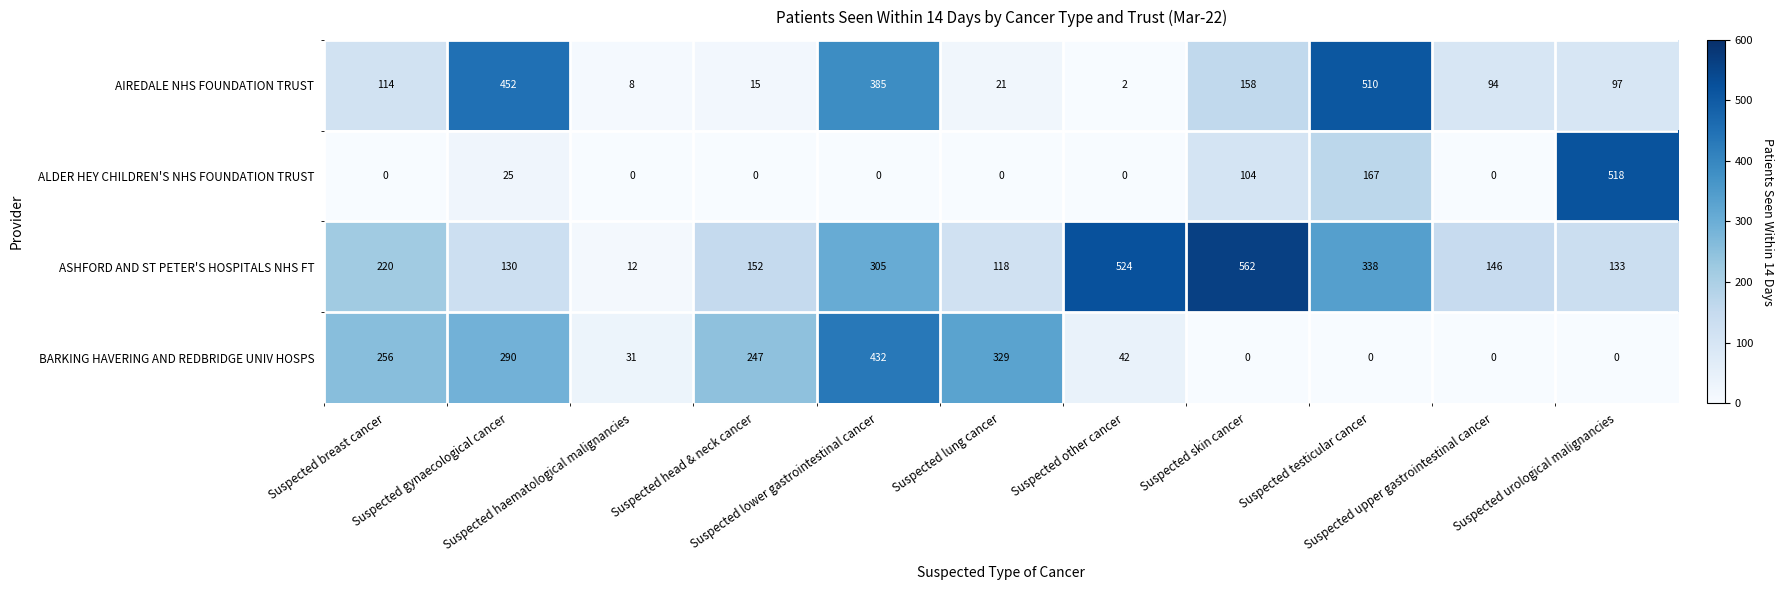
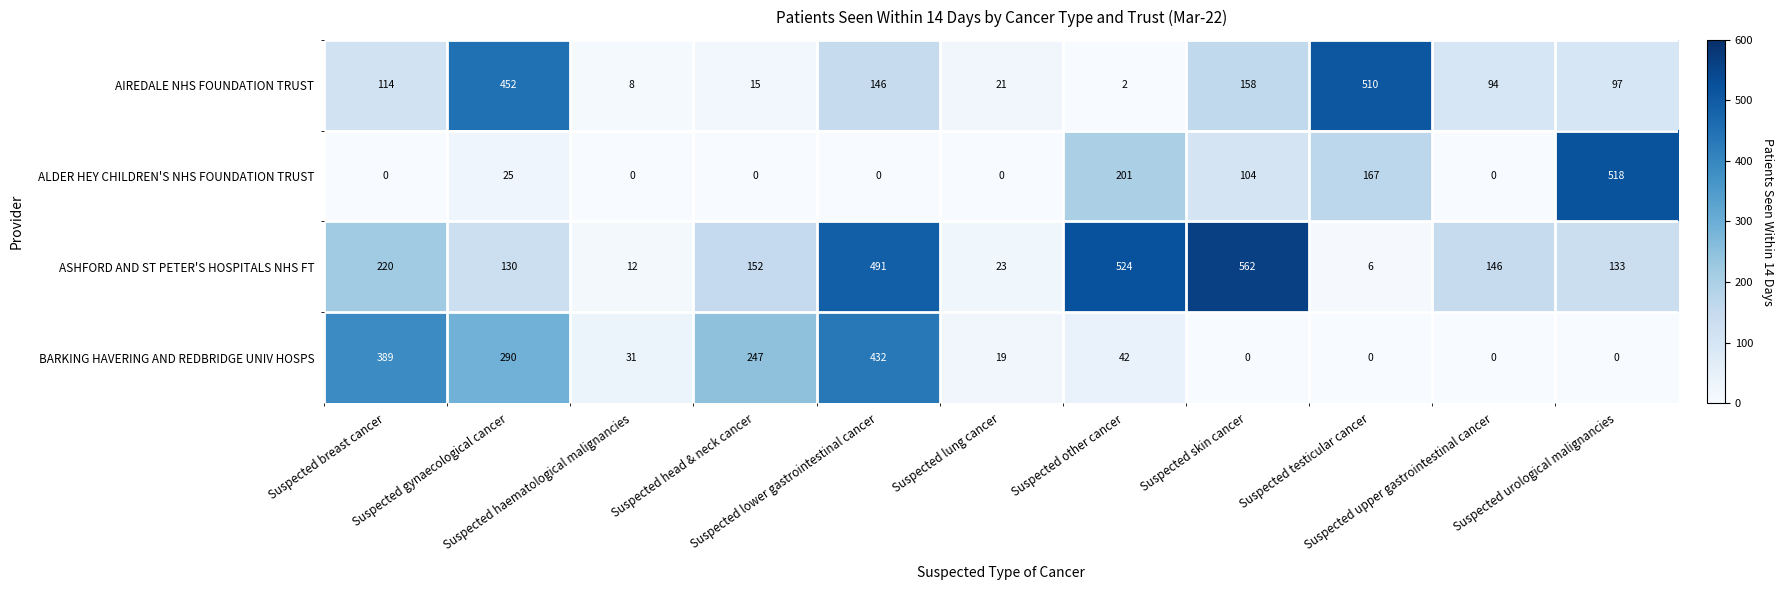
  {
    "AIREDALE NHS FOUNDATION TRUST": {
      "Suspected breast cancer": 114,
      "Suspected gynaecological cancer": 452,
      "Suspected haematological malignancies": 8,
      "Suspected head & neck cancer": 15,
-     "Suspected lower gastrointestinal cancer": 385,
+     "Suspected lower gastrointestinal cancer": 146,
      "Suspected lung cancer": 21,
      "Suspected other cancer": 2,
      "Suspected skin cancer": 158,
      "Suspected testicular cancer": 510,
      "Suspected upper gastrointestinal cancer": 94,
      "Suspected urological malignancies": 97
    },
    "ALDER HEY CHILDREN'S NHS FOUNDATION TRUST": {
      "Suspected breast cancer": 0,
      "Suspected gynaecological cancer": 25,
      "Suspected haematological malignancies": 0,
      "Suspected head & neck cancer": 0,
      "Suspected lower gastrointestinal cancer": 0,
      "Suspected lung cancer": 0,
-     "Suspected other cancer": 0,
+     "Suspected other cancer": 201,
      "Suspected skin cancer": 104,
      "Suspected testicular cancer": 167,
      "Suspected upper gastrointestinal cancer": 0,
      "Suspected urological malignancies": 518
    },
    "ASHFORD AND ST PETER'S HOSPITALS NHS FT": {
      "Suspected breast cancer": 220,
      "Suspected gynaecological cancer": 130,
      "Suspected haematological malignancies": 12,
      "Suspected head & neck cancer": 152,
-     "Suspected lower gastrointestinal cancer": 305,
-     "Suspected lung cancer": 118,
+     "Suspected lower gastrointestinal cancer": 491,
+     "Suspected lung cancer": 23,
      "Suspected other cancer": 524,
      "Suspected skin cancer": 562,
-     "Suspected testicular cancer": 338,
+     "Suspected testicular cancer": 6,
      "Suspected upper gastrointestinal cancer": 146,
      "Suspected urological malignancies": 133
    },
    "BARKING HAVERING AND REDBRIDGE UNIV HOSPS": {
-     "Suspected breast cancer": 256,
+     "Suspected breast cancer": 389,
      "Suspected gynaecological cancer": 290,
      "Suspected haematological malignancies": 31,
      "Suspected head & neck cancer": 247,
      "Suspected lower gastrointestinal cancer": 432,
-     "Suspected lung cancer": 329,
+     "Suspected lung cancer": 19,
      "Suspected other cancer": 42,
      "Suspected skin cancer": 0,
      "Suspected testicular cancer": 0,
      "Suspected upper gastrointestinal cancer": 0,
      "Suspected urological malignancies": 0
    }
  }
